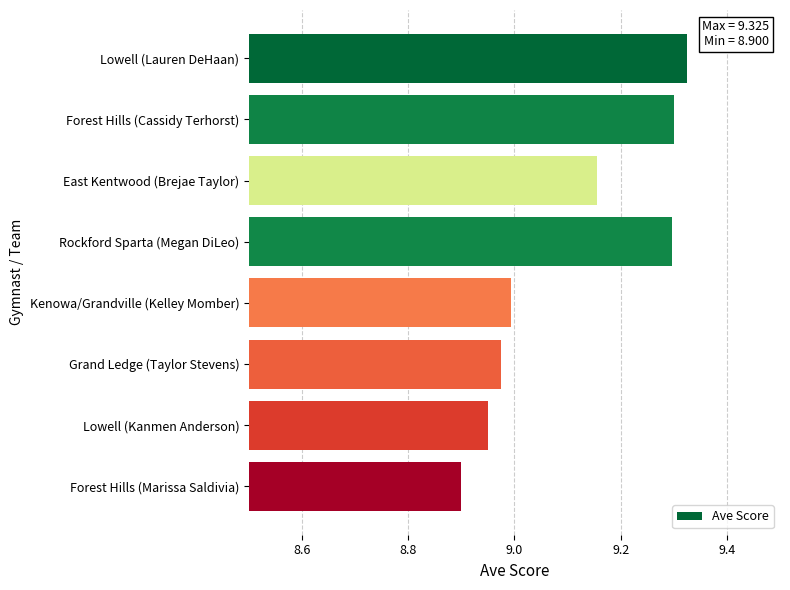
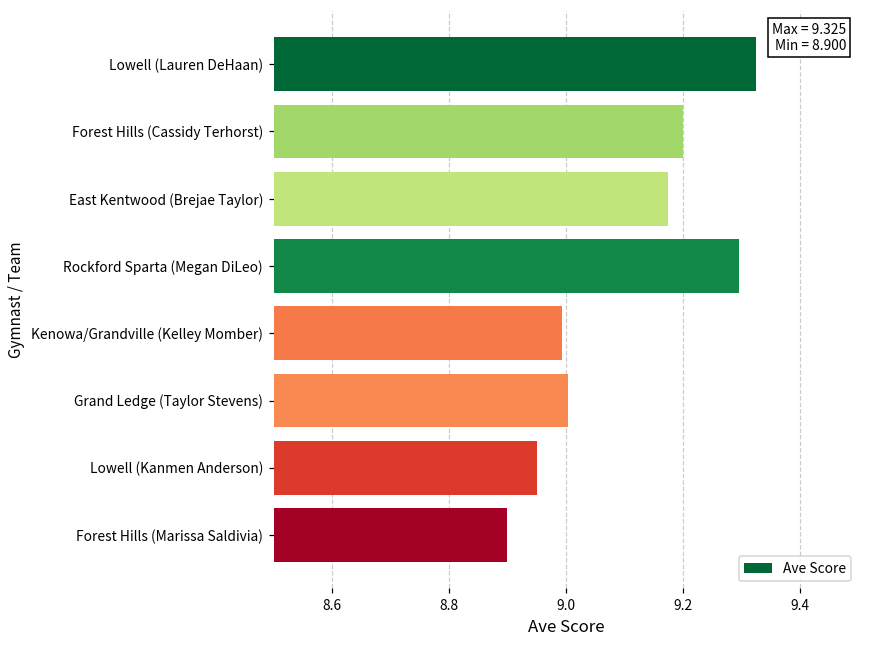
  {
-   "Forest Hills (Cassidy Terhorst)": 9.3,
-   "East Kentwood (Brejae Taylor)": 9.16,
+   "Forest Hills (Cassidy Terhorst)": 9.2,
+   "East Kentwood (Brejae Taylor)": 9.18,
    "Rockford Sparta (Megan DiLeo)": 9.30,
    "Kenowa/Grandville (Kelley Momber)": 8.99,
-   "Grand Ledge (Taylor Stevens)": 8.98,
+   "Grand Ledge (Taylor Stevens)": 9.00,
    "Lowell (Kanmen Anderson)": 8.95,
    "Forest Hills (Marissa Saldivia)": 8.90
  }
